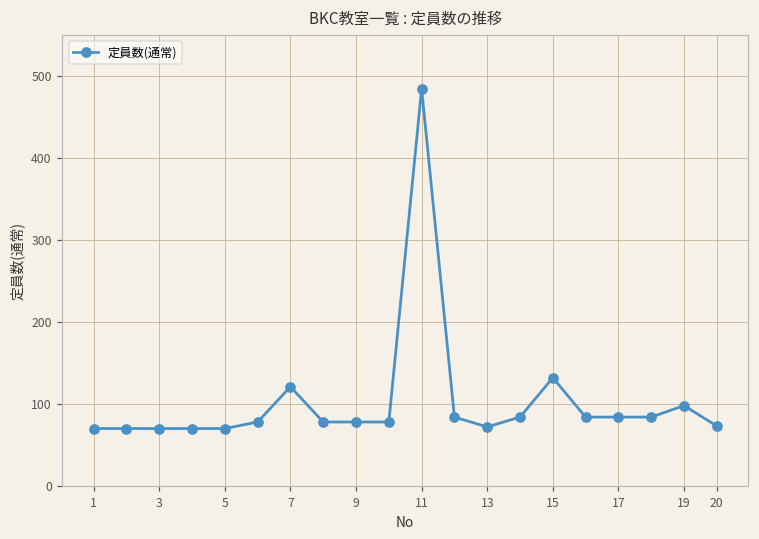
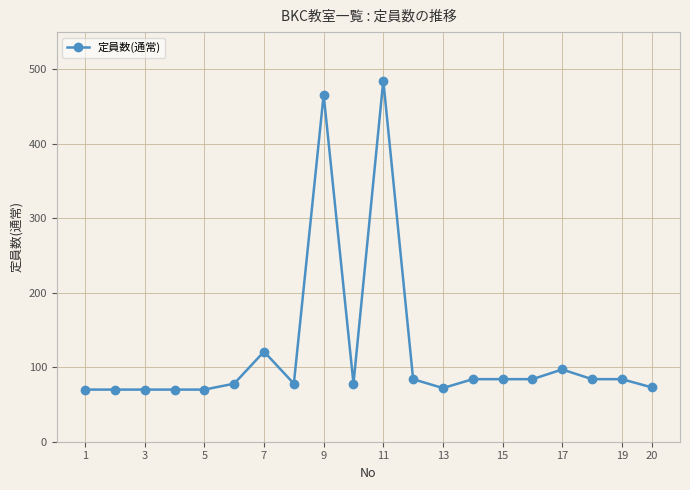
  {
    "1": 70,
    "3": 70,
    "5": 70,
    "7": 120,
-   "9": 80,
+   "9": 470,
    "11": 490,
    "13": 70,
-   "15": 130,
-   "17": 80,
-   "19": 100,
+   "15": 80,
+   "17": 100,
+   "19": 80,
    "20": 70
  }
